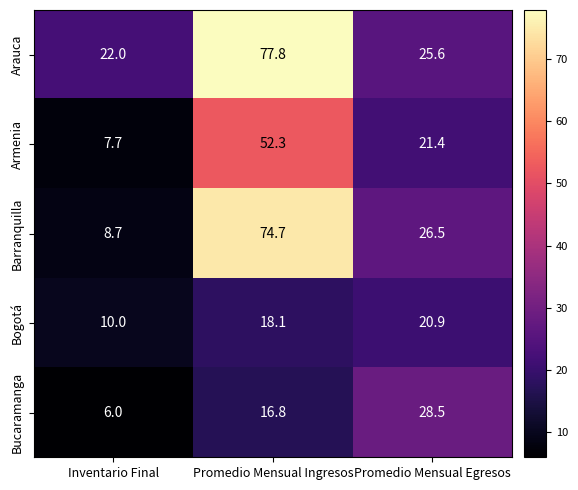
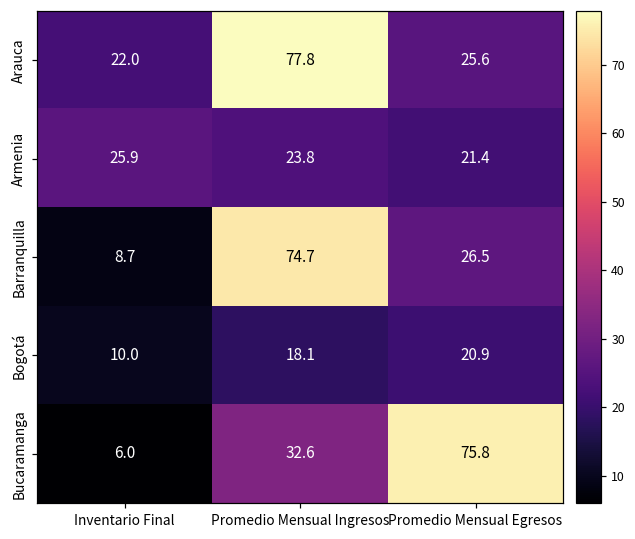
  {
    "Arauca": {
      "Inventario Final": 22.0,
      "Promedio Mensual Ingresos": 77.8,
      "Promedio Mensual Egresos": 25.6
    },
    "Armenia": {
-     "Inventario Final": 7.7,
-     "Promedio Mensual Ingresos": 52.3,
+     "Inventario Final": 25.9,
+     "Promedio Mensual Ingresos": 23.8,
      "Promedio Mensual Egresos": 21.4
    },
    "Barranquilla": {
      "Inventario Final": 8.7,
      "Promedio Mensual Ingresos": 74.7,
      "Promedio Mensual Egresos": 26.5
    },
    "Bogotá": {
      "Inventario Final": 10.0,
      "Promedio Mensual Ingresos": 18.1,
      "Promedio Mensual Egresos": 20.9
    },
    "Bucaramanga": {
      "Inventario Final": 6.0,
-     "Promedio Mensual Ingresos": 16.8,
-     "Promedio Mensual Egresos": 28.5
+     "Promedio Mensual Ingresos": 32.6,
+     "Promedio Mensual Egresos": 75.8
    }
  }
